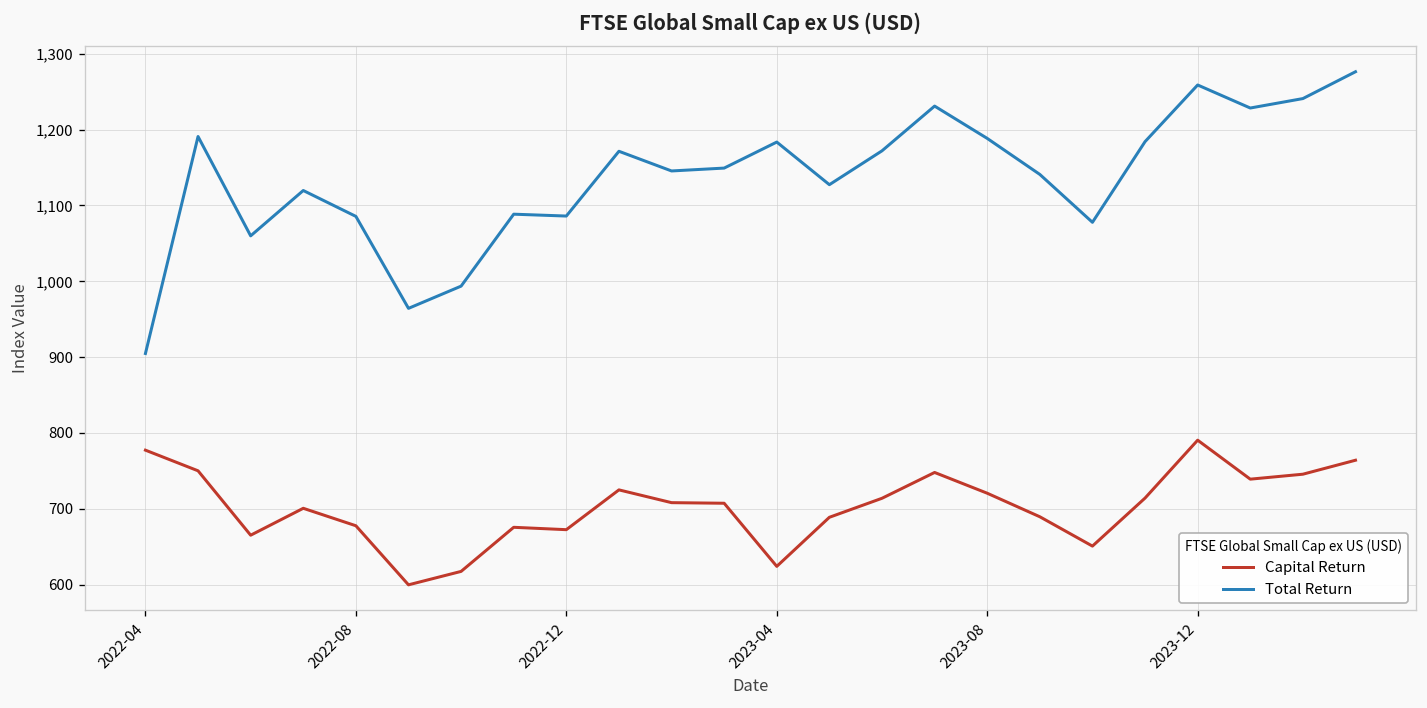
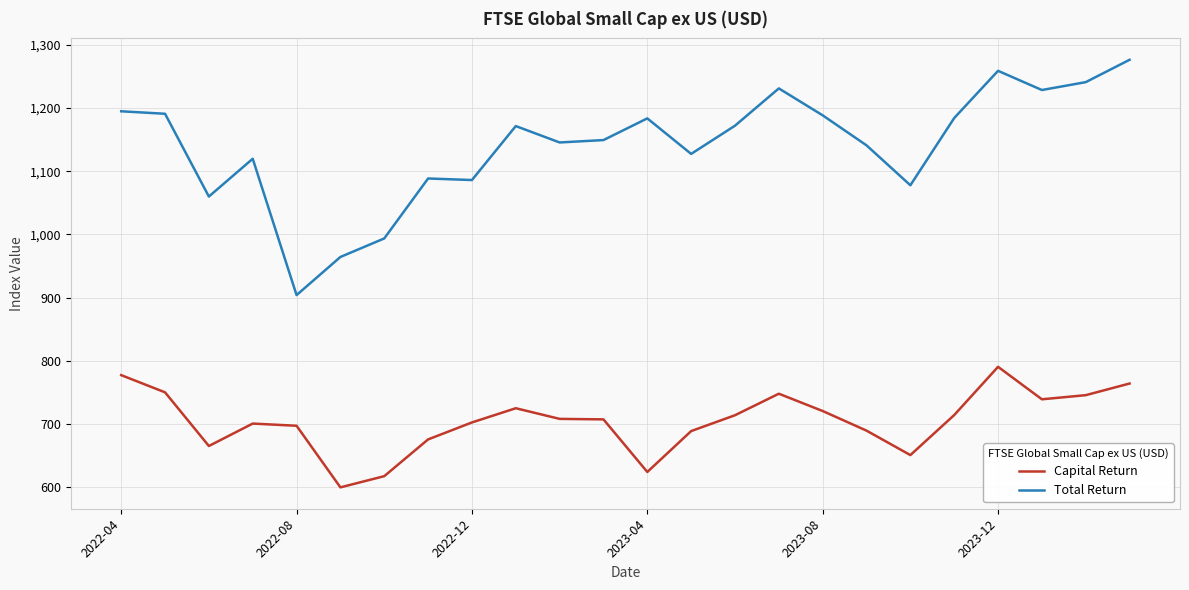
  {
    "Capital Return": {
      "2022-04": "780",
-     "2022-08": "680",
-     "2022-12": "670",
+     "2022-08": "700",
+     "2022-12": "700",
      "2023-04": "620",
      "2023-08": "720",
      "2023-12": "790"
    },
    "Total Return": {
-     "2022-04": "900",
-     "2022-08": "1,090",
+     "2022-04": "1,190",
+     "2022-08": "900",
      "2022-12": "1,090",
      "2023-04": "1,180",
      "2023-08": "1,190",
      "2023-12": "1,260"
    }
  }
